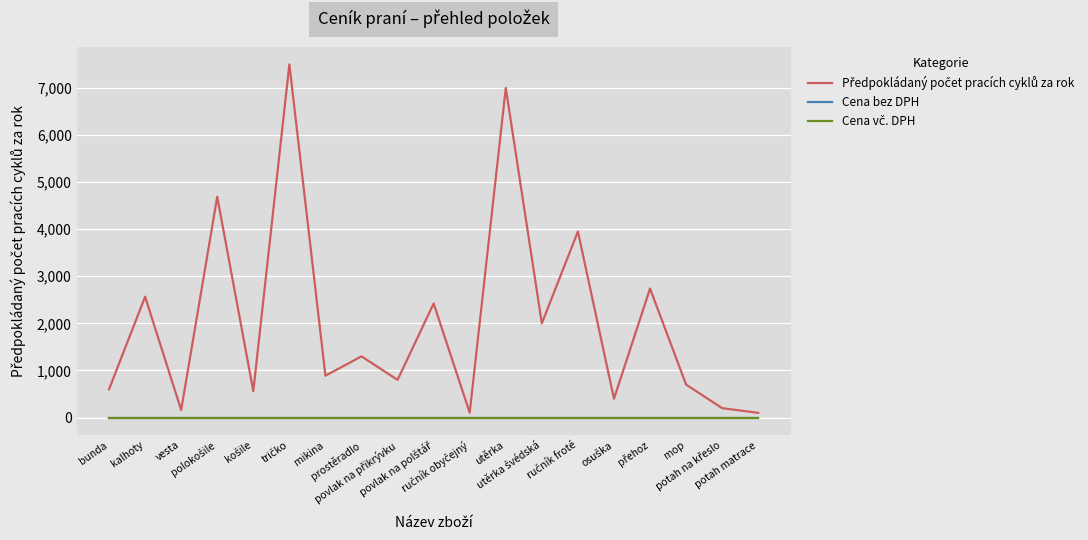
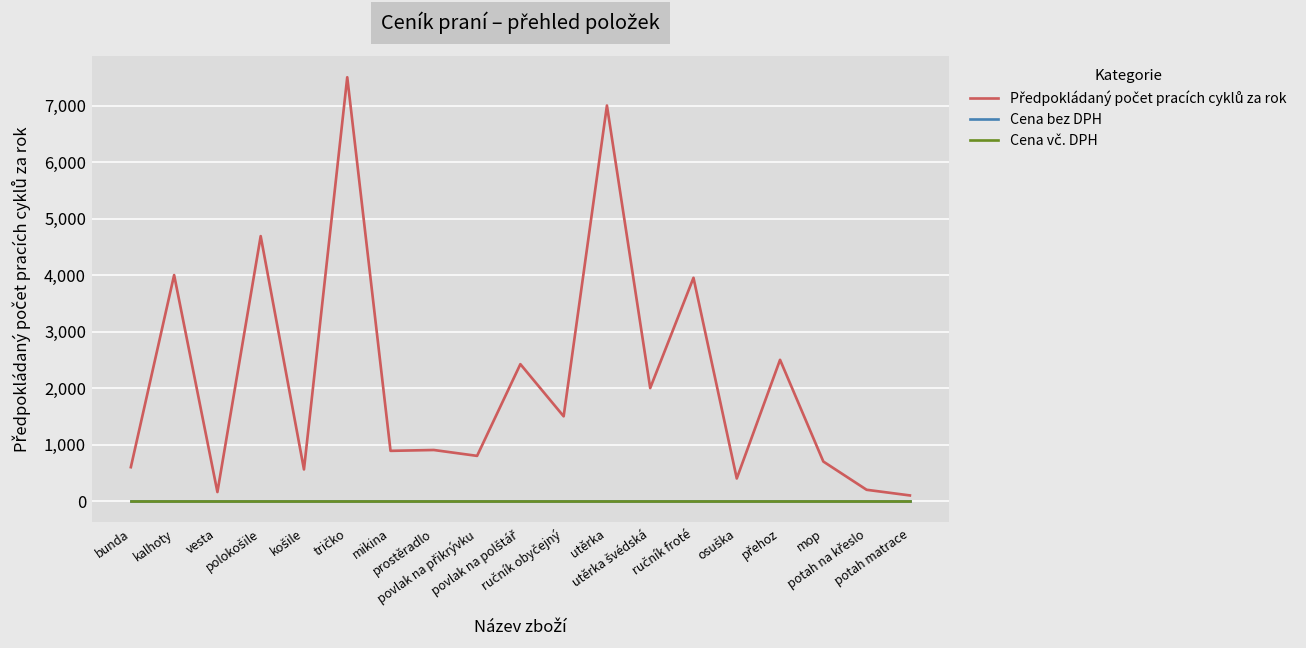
  {
    "Předpokládaný počet pracích cyklů za rok": {
      "bunda": "600",
-     "kalhoty": "2,600",
+     "kalhoty": "4,000",
      "vesta": "200",
      "polokošile": "4,700",
      "košile": "600",
      "tričko": "7,500",
      "mikina": "900",
-     "prostěradlo": "1,300",
+     "prostěradlo": "900",
      "povlak na přikrývku": "800",
      "povlak na polštář": "2,400",
-     "ručník obyčejný": "100",
+     "ručník obyčejný": "1,500",
      "utěrka": "7,000",
      "utěrka švédská": "2,000",
      "ručník froté": "4,000",
      "osuška": "400",
-     "přehoz": "2,700",
+     "přehoz": "2,500",
      "mop": "700",
      "potah na křeslo": "200",
      "potah matrace": "100"
    },
    "Cena vč. DPH": {
      "bunda": "0",
      "kalhoty": "0",
      "vesta": "0",
      "polokošile": "0",
      "košile": "0",
      "tričko": "0",
      "mikina": "0",
      "prostěradlo": "0",
      "povlak na přikrývku": "0",
      "povlak na polštář": "0",
      "ručník obyčejný": "0",
      "utěrka": "0",
      "utěrka švédská": "0",
      "ručník froté": "0",
      "osuška": "0",
      "přehoz": "0",
      "mop": "0",
      "potah na křeslo": "0",
      "potah matrace": "0"
    }
  }
